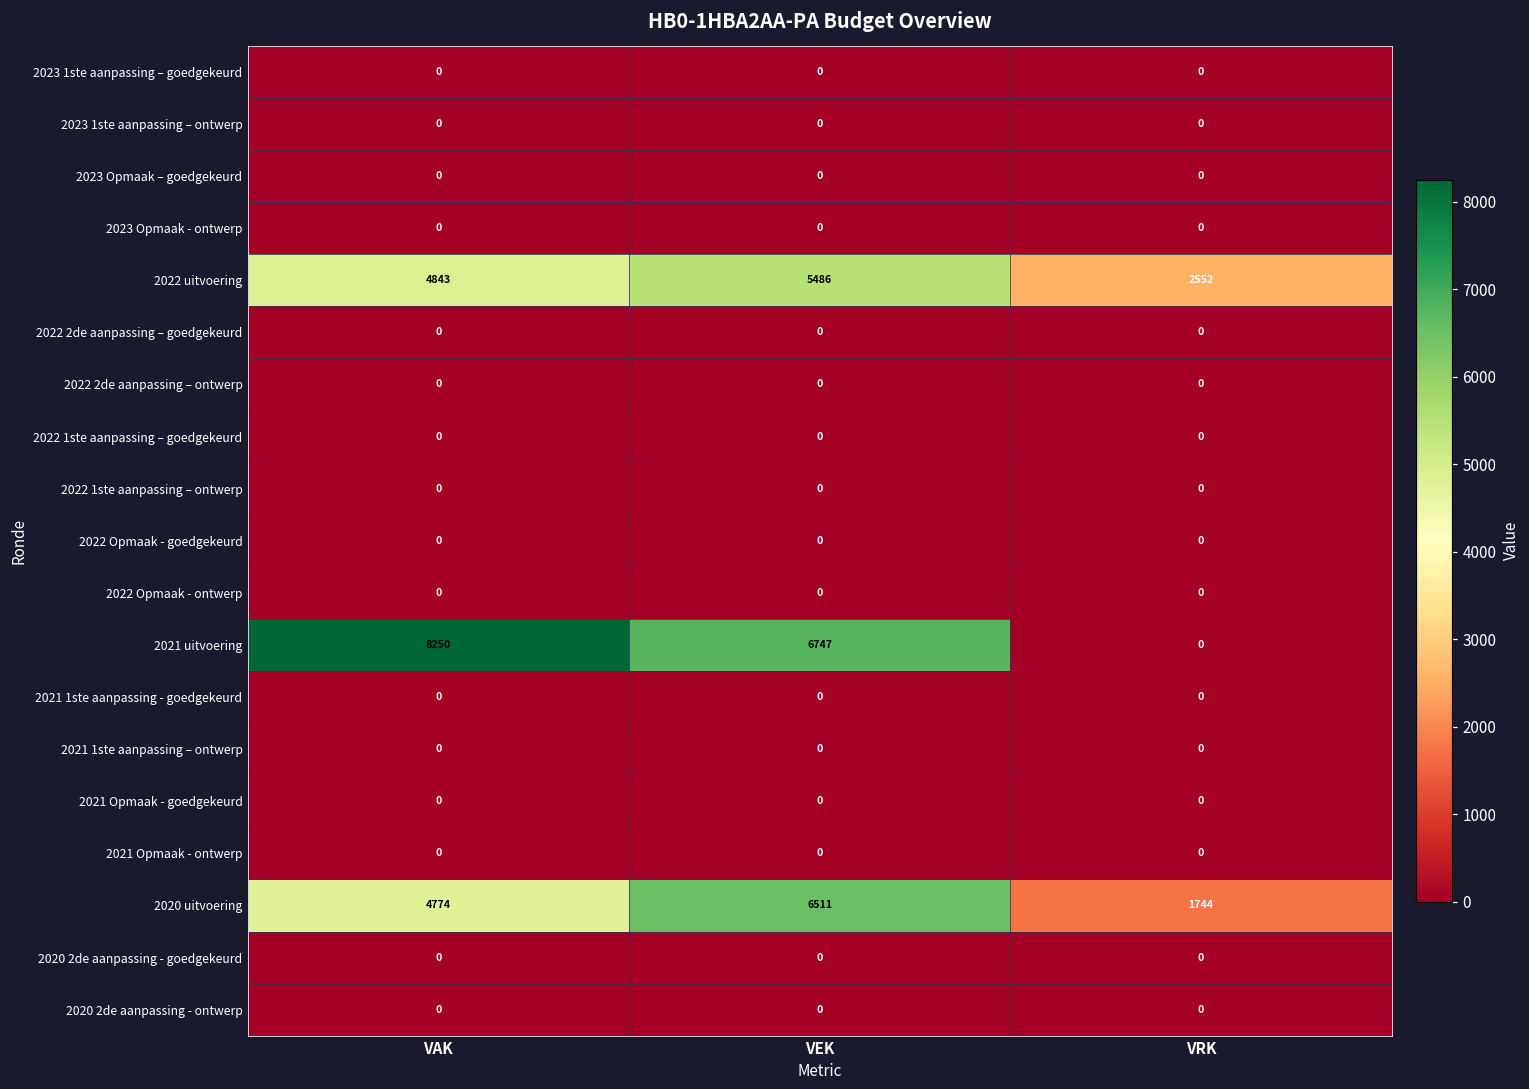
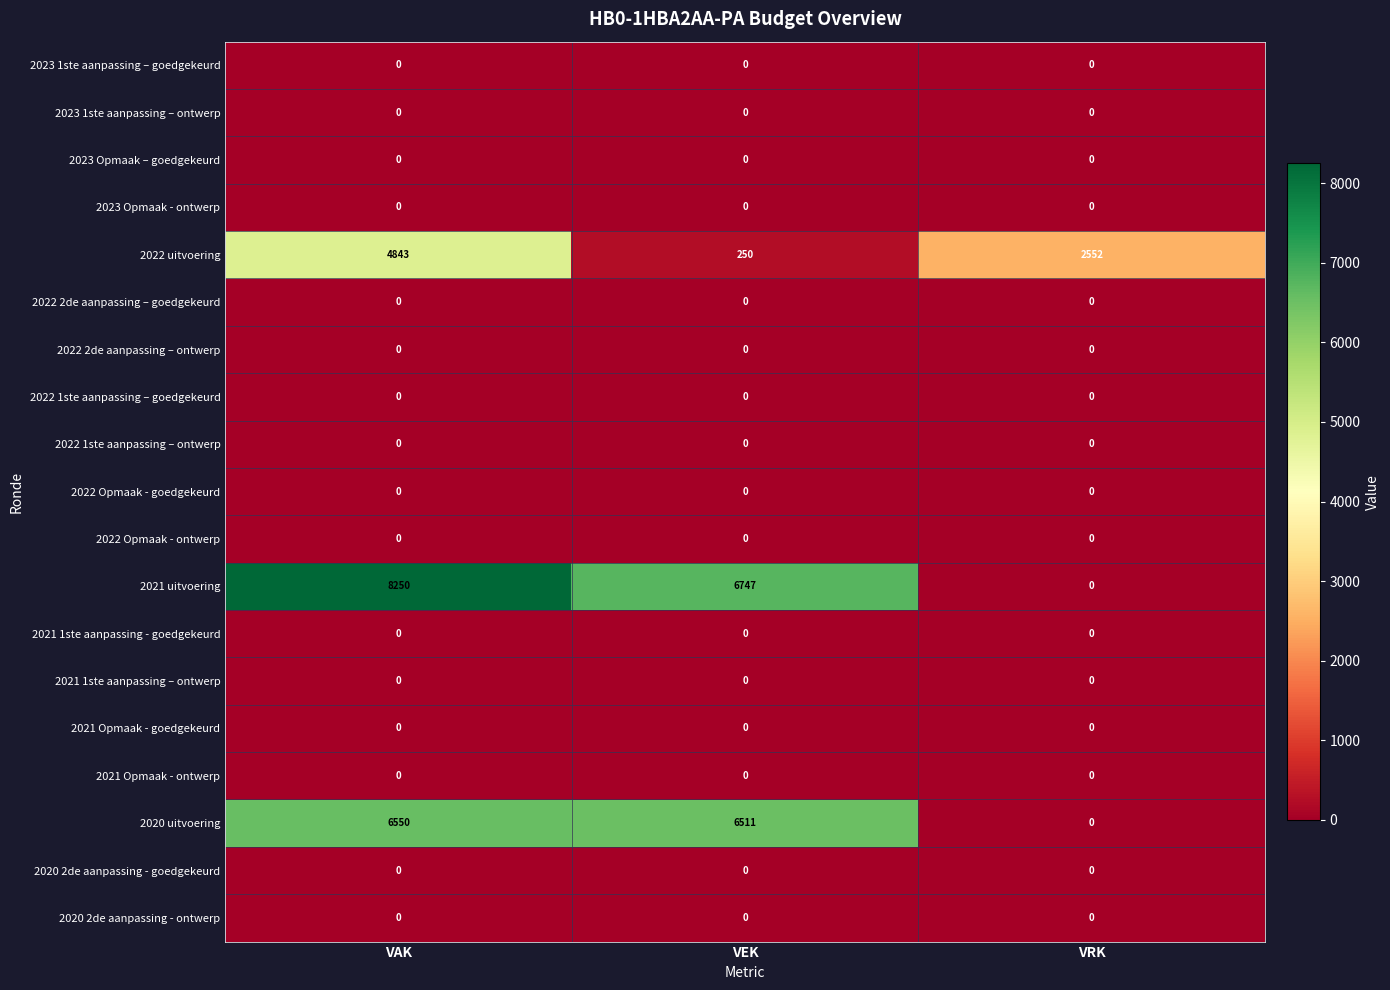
  {
    "2023 1ste aanpassing – goedgekeurd": {
      "VAK": 0,
      "VEK": 0,
      "VRK": 0
    },
    "2023 1ste aanpassing – ontwerp": {
      "VAK": 0,
      "VEK": 0,
      "VRK": 0
    },
    "2023 Opmaak – goedgekeurd": {
      "VAK": 0,
      "VEK": 0,
      "VRK": 0
    },
    "2023 Opmaak - ontwerp": {
      "VAK": 0,
      "VEK": 0,
      "VRK": 0
    },
    "2022 uitvoering": {
      "VAK": 4843,
-     "VEK": 5486,
+     "VEK": 250,
      "VRK": 2552
    },
    "2022 2de aanpassing – goedgekeurd": {
      "VAK": 0,
      "VEK": 0,
      "VRK": 0
    },
    "2022 2de aanpassing – ontwerp": {
      "VAK": 0,
      "VEK": 0,
      "VRK": 0
    },
    "2022 1ste aanpassing – goedgekeurd": {
      "VAK": 0,
      "VEK": 0,
      "VRK": 0
    },
    "2022 1ste aanpassing – ontwerp": {
      "VAK": 0,
      "VEK": 0,
      "VRK": 0
    },
    "2022 Opmaak - goedgekeurd": {
      "VAK": 0,
      "VEK": 0,
      "VRK": 0
    },
    "2022 Opmaak - ontwerp": {
      "VAK": 0,
      "VEK": 0,
      "VRK": 0
    },
    "2021 uitvoering": {
      "VAK": 8250,
      "VEK": 6747,
      "VRK": 0
    },
    "2021 1ste aanpassing - goedgekeurd": {
      "VAK": 0,
      "VEK": 0,
      "VRK": 0
    },
    "2021 1ste aanpassing – ontwerp": {
      "VAK": 0,
      "VEK": 0,
      "VRK": 0
    },
    "2021 Opmaak - goedgekeurd": {
      "VAK": 0,
      "VEK": 0,
      "VRK": 0
    },
    "2021 Opmaak - ontwerp": {
      "VAK": 0,
      "VEK": 0,
      "VRK": 0
    },
    "2020 uitvoering": {
-     "VAK": 4774,
+     "VAK": 6550,
      "VEK": 6511,
-     "VRK": 1744
+     "VRK": 0
    },
    "2020 2de aanpassing - goedgekeurd": {
      "VAK": 0,
      "VEK": 0,
      "VRK": 0
    },
    "2020 2de aanpassing - ontwerp": {
      "VAK": 0,
      "VEK": 0,
      "VRK": 0
    }
  }
